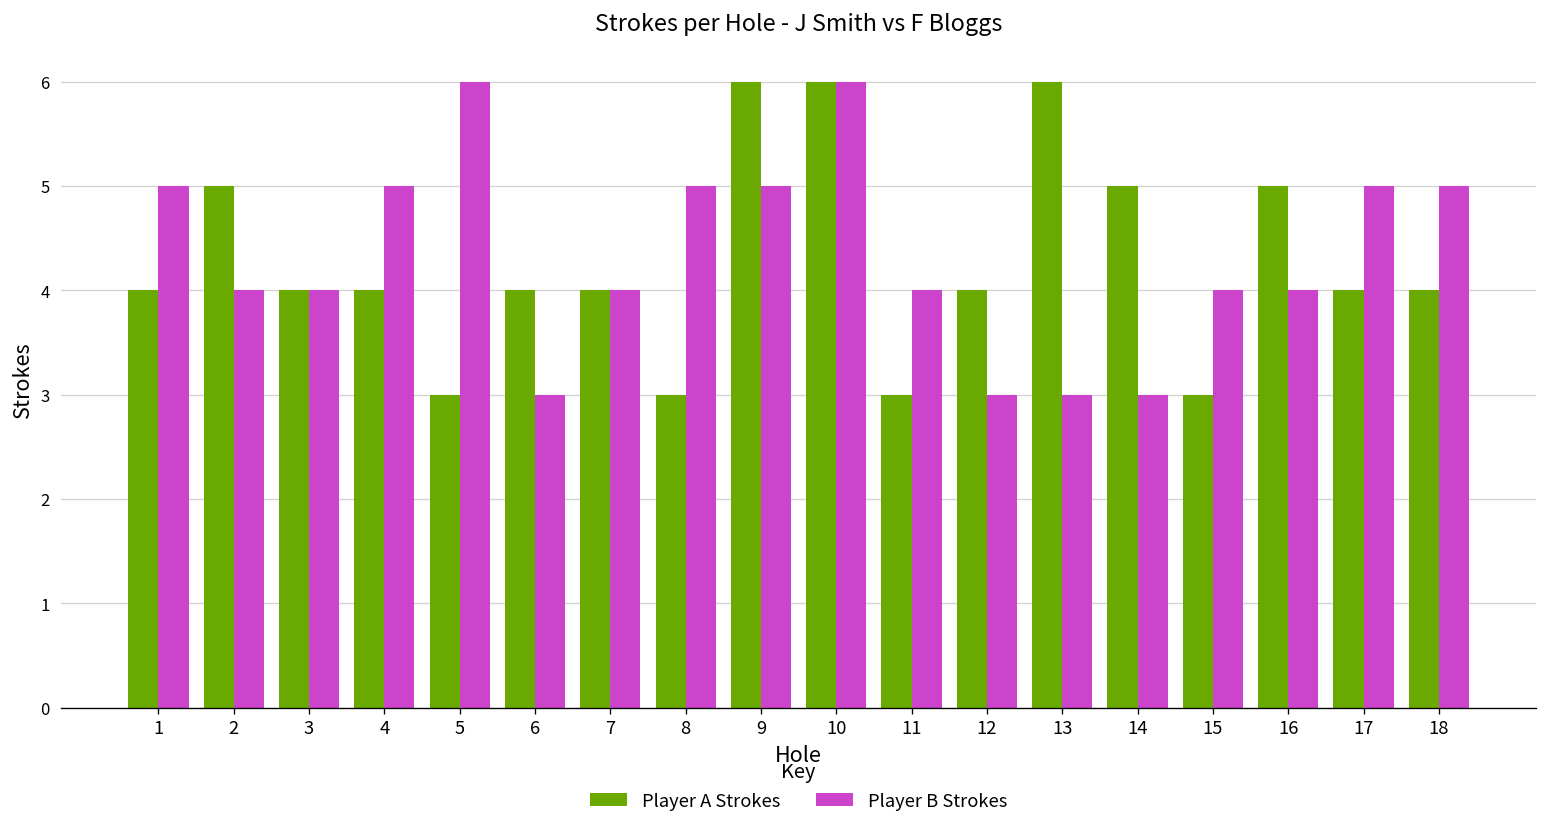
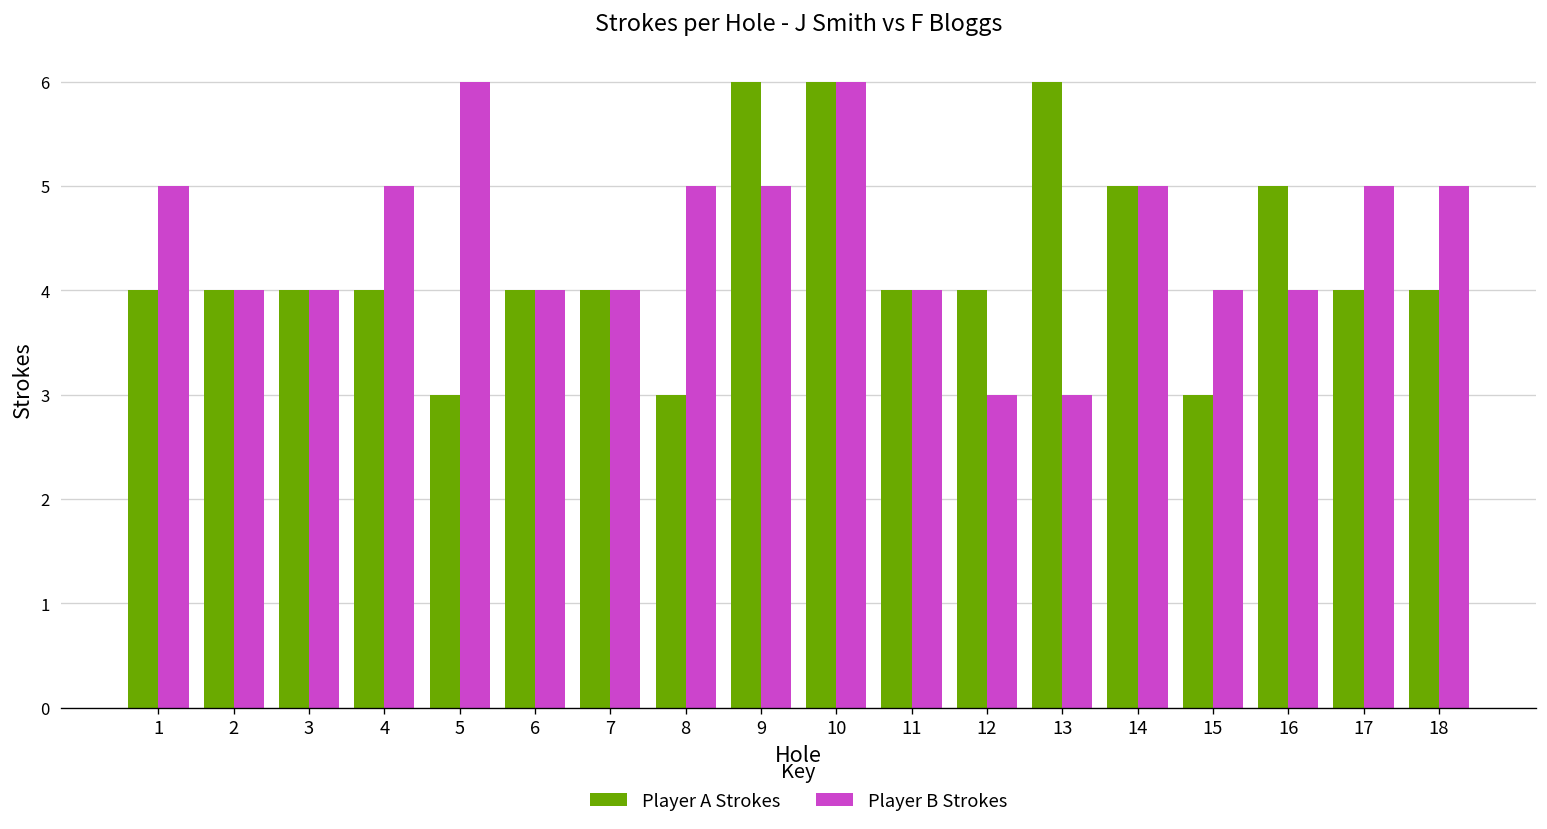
  {
    "Player A Strokes": {
      "1": 4,
-     "2": 5,
+     "2": 4,
      "3": 4,
      "4": 4,
      "5": 3,
      "6": 4,
      "7": 4,
      "8": 3,
      "9": 6,
      "10": 6,
-     "11": 3,
+     "11": 4,
      "12": 4,
      "13": 6,
      "14": 5,
      "15": 3,
      "16": 5,
      "17": 4,
      "18": 4
    },
    "Player B Strokes": {
      "1": 5,
      "2": 4,
      "3": 4,
      "4": 5,
      "5": 6,
-     "6": 3,
+     "6": 4,
      "7": 4,
      "8": 5,
      "9": 5,
      "10": 6,
      "11": 4,
      "12": 3,
      "13": 3,
-     "14": 3,
+     "14": 5,
      "15": 4,
      "16": 4,
      "17": 5,
      "18": 5
    }
  }
